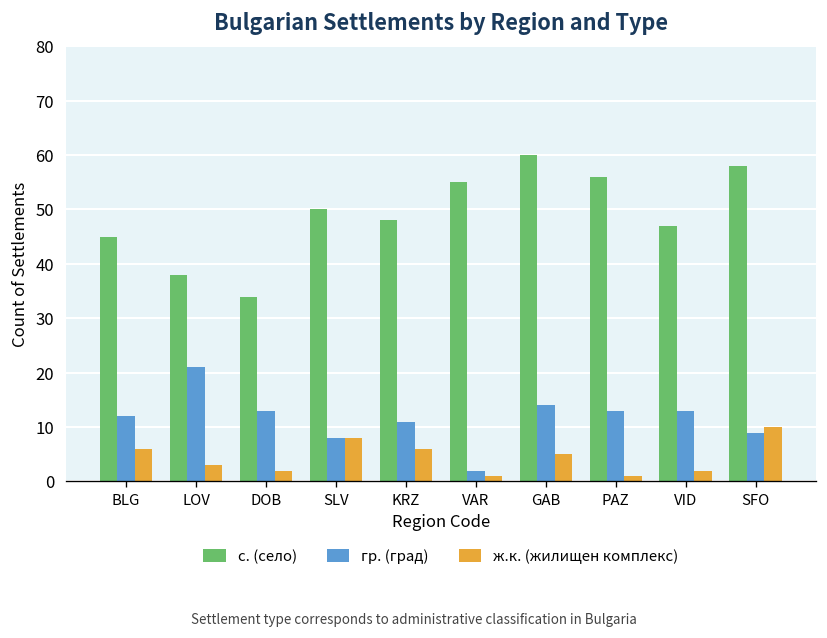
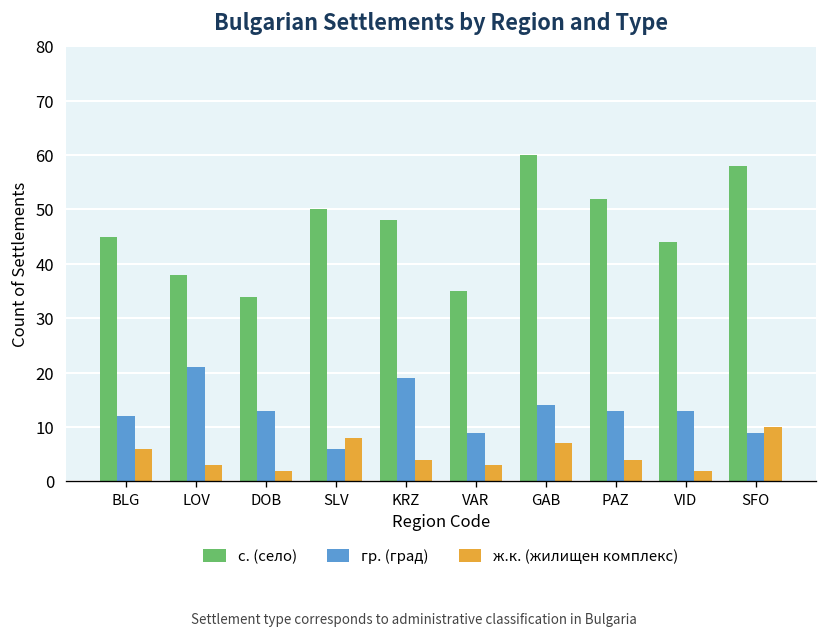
  {
    "с. (село)": {
      "BLG": 45,
      "LOV": 38,
      "DOB": 34,
      "SLV": 50,
      "KRZ": 48,
-     "VAR": 55,
+     "VAR": 35,
      "GAB": 60,
-     "PAZ": 56,
-     "VID": 47,
+     "PAZ": 52,
+     "VID": 44,
      "SFO": 58
    },
    "гр. (град)": {
      "BLG": 12,
      "LOV": 21,
      "DOB": 13,
-     "SLV": 8,
-     "KRZ": 11,
-     "VAR": 2,
+     "SLV": 6,
+     "KRZ": 19,
+     "VAR": 9,
      "GAB": 14,
      "PAZ": 13,
      "VID": 13,
      "SFO": 9
    },
    "ж.к. (жилищен комплекс)": {
      "BLG": 6,
      "LOV": 3,
      "DOB": 2,
      "SLV": 8,
-     "KRZ": 6,
-     "VAR": 1,
-     "GAB": 5,
-     "PAZ": 1,
+     "KRZ": 4,
+     "VAR": 3,
+     "GAB": 7,
+     "PAZ": 4,
      "VID": 2,
      "SFO": 10
    }
  }
